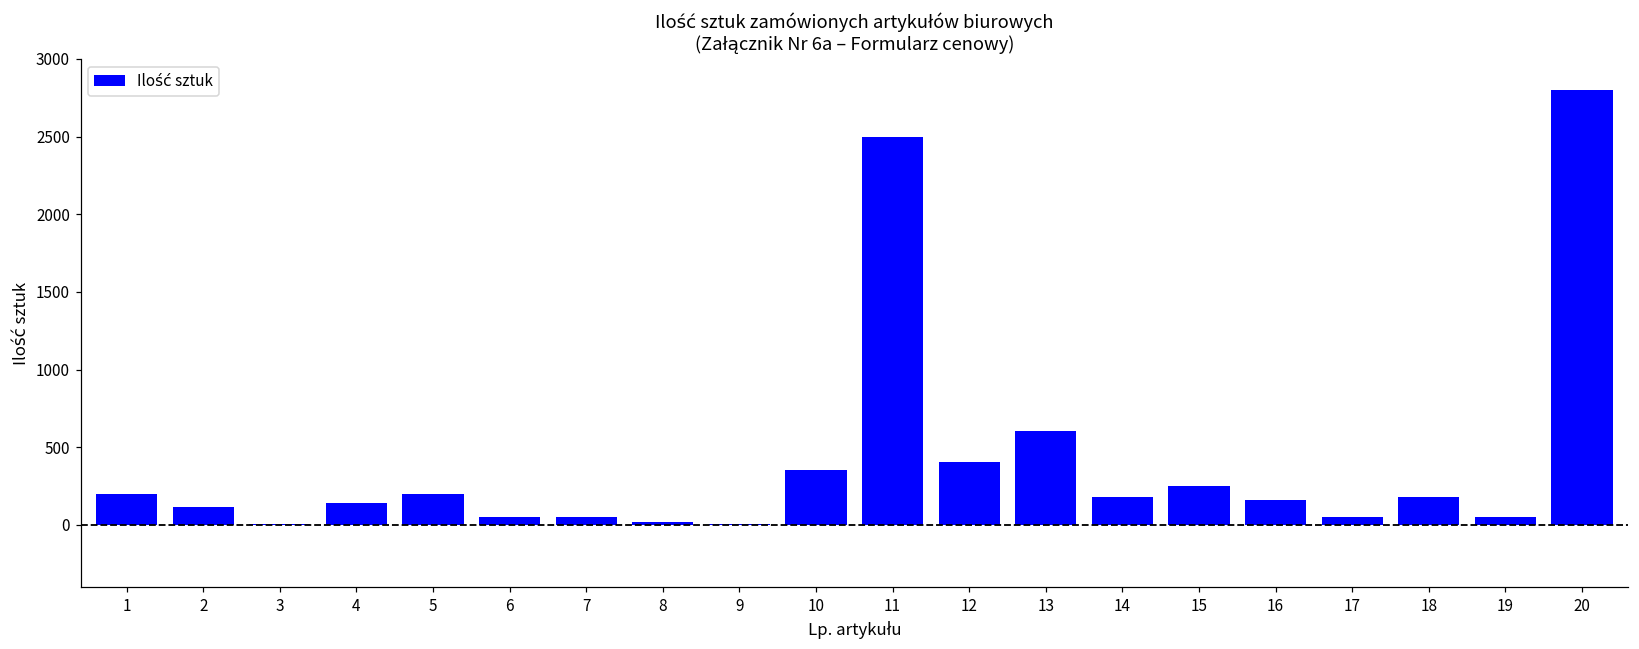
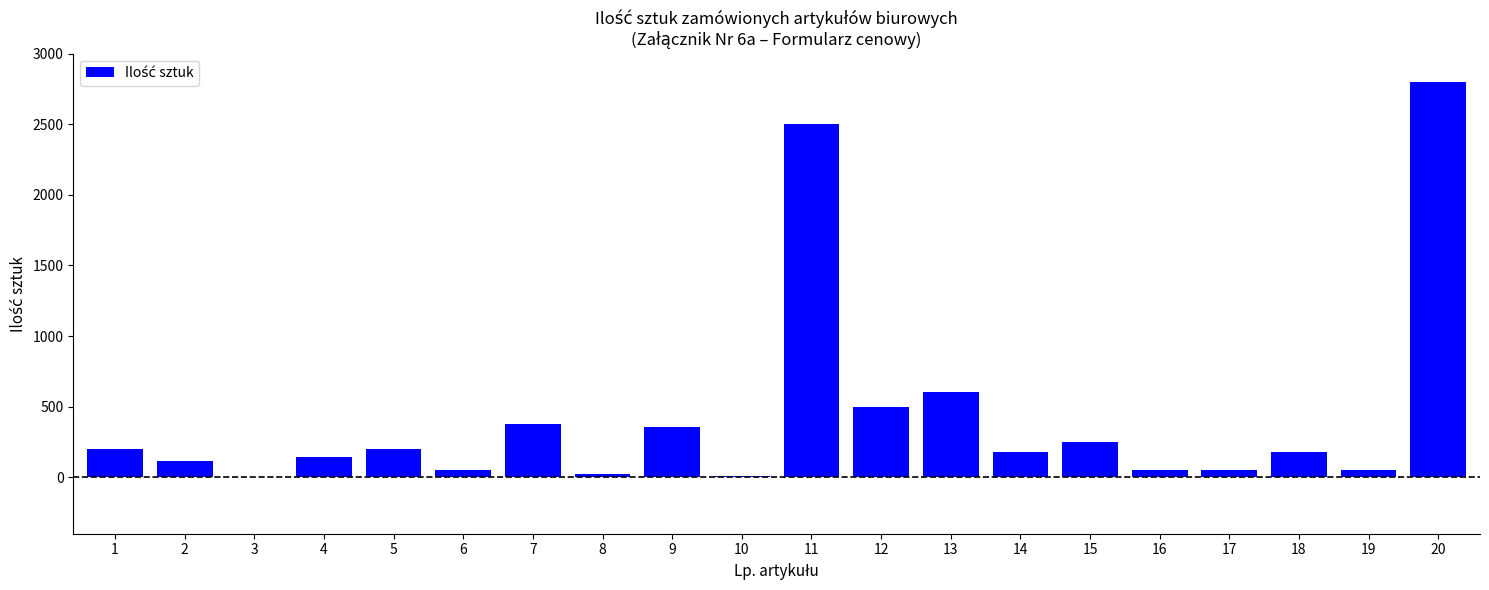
  {
    "1": 200,
    "2": 120,
    "4": 140,
    "5": 200,
    "6": 50,
-   "7": 50,
+   "7": 380,
    "8": 20,
-   "9": 10,
-   "10": 360,
+   "9": 360,
+   "10": 10,
    "11": 2500,
-   "12": 410,
+   "12": 500,
    "13": 600,
    "14": 180,
    "15": 250,
-   "16": 160,
+   "16": 50,
    "17": 50,
    "18": 180,
    "19": 50,
    "20": 2800
  }
